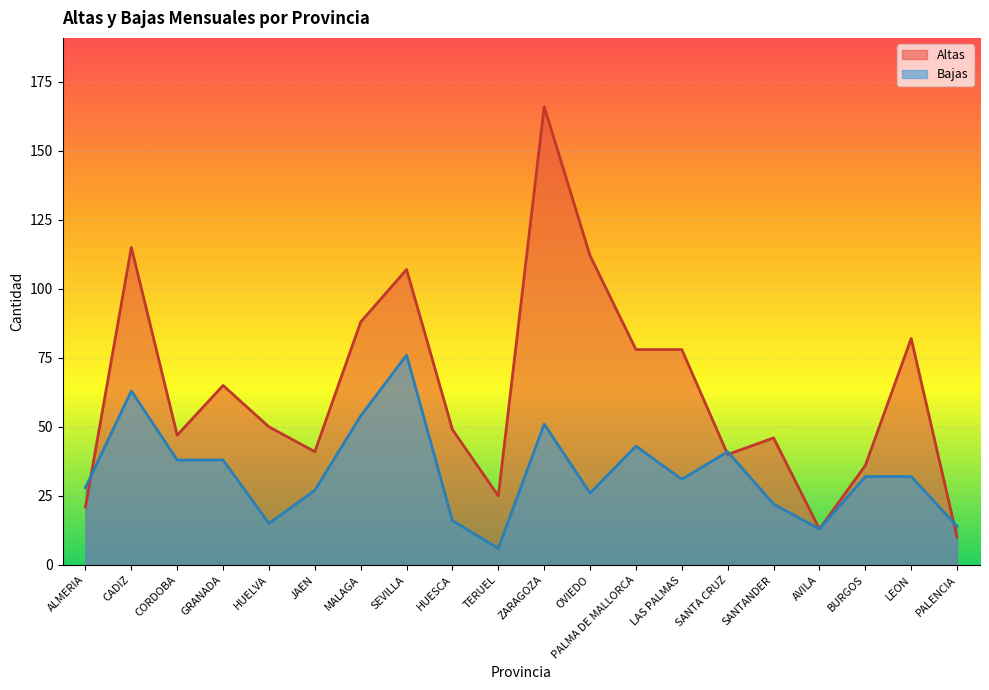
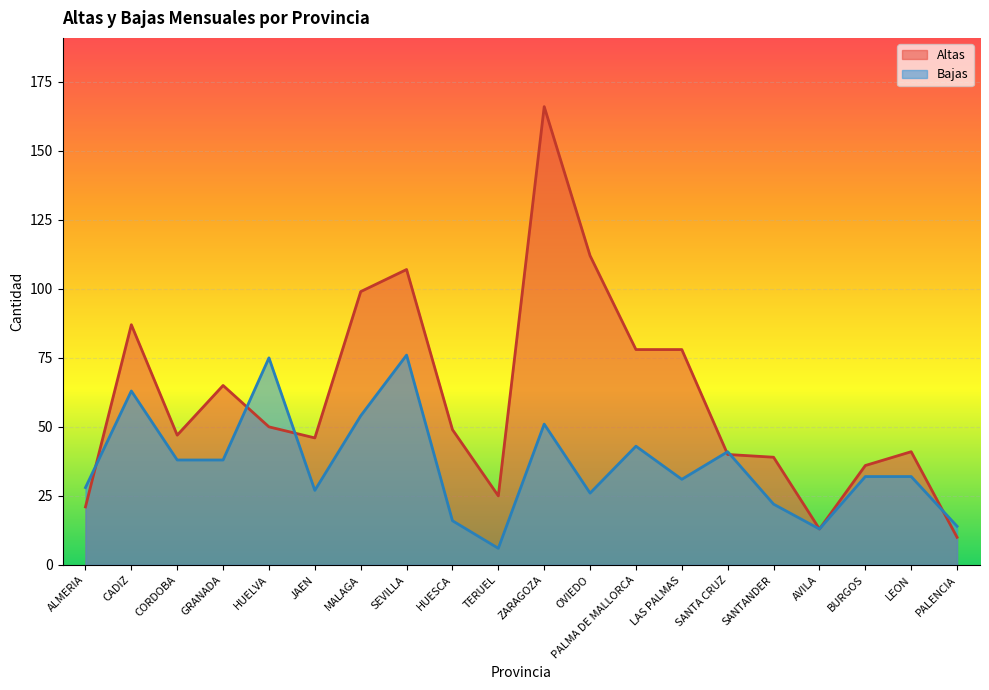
  {
    "Altas": {
      "ALMERIA": 21,
-     "CADIZ": 115,
+     "CADIZ": 87,
      "CORDOBA": 47,
      "GRANADA": 65,
      "HUELVA": 50,
-     "JAEN": 41,
-     "MALAGA": 88,
+     "JAEN": 46,
+     "MALAGA": 99,
      "SEVILLA": 107,
      "HUESCA": 49,
      "TERUEL": 25,
      "ZARAGOZA": 166,
      "OVIEDO": 112,
      "PALMA DE MALLORCA": 78,
      "LAS PALMAS": 78,
      "SANTA CRUZ": 40,
-     "SANTANDER": 46,
+     "SANTANDER": 39,
      "BURGOS": 36,
-     "LEON": 82,
+     "LEON": 41,
      "PALENCIA": 10
    },
    "Bajas": {
      "ALMERIA": 28,
      "CADIZ": 63,
      "CORDOBA": 38,
      "GRANADA": 38,
-     "HUELVA": 15,
+     "HUELVA": 75,
      "JAEN": 27,
      "MALAGA": 54,
      "SEVILLA": 76,
      "HUESCA": 16,
      "TERUEL": 6,
      "ZARAGOZA": 51,
      "OVIEDO": 26,
      "PALMA DE MALLORCA": 43,
      "LAS PALMAS": 31,
      "SANTA CRUZ": 41,
      "SANTANDER": 22,
      "BURGOS": 32,
      "LEON": 32,
      "PALENCIA": 14
    }
  }
